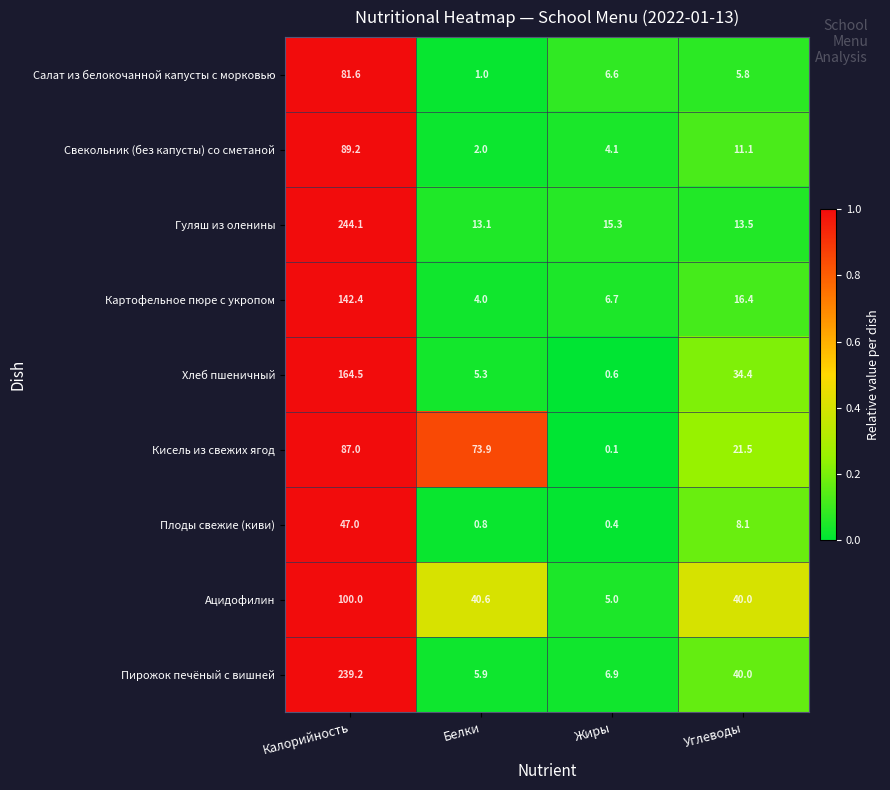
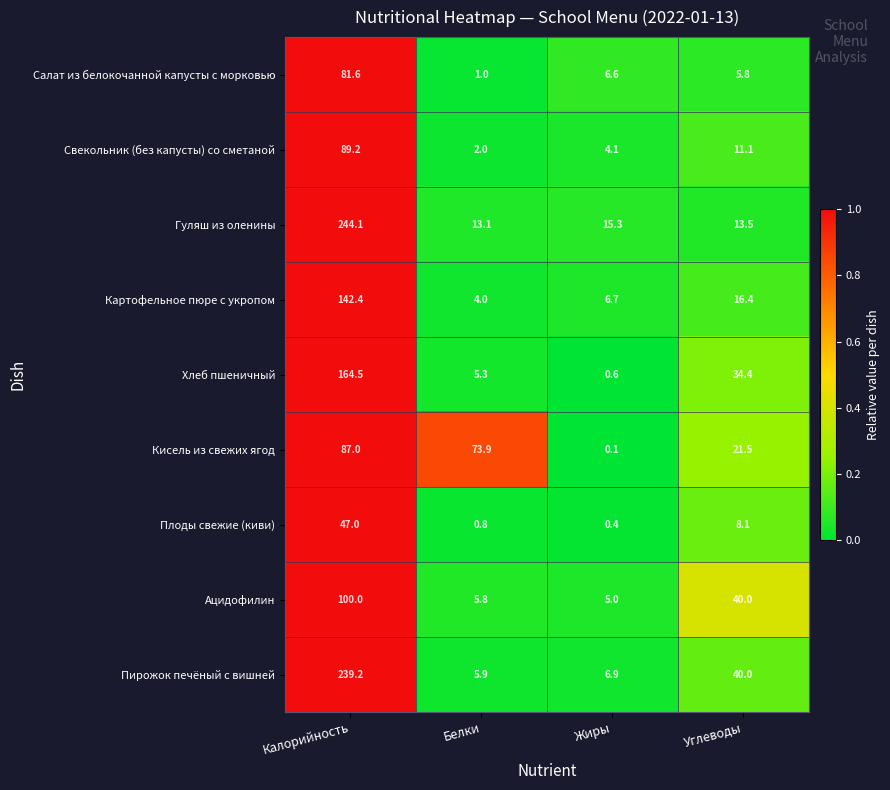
  {
    "Салат из белокочанной капусты с морковью": {
      "Калорийность": 81.6,
      "Белки": 1.0,
      "Жиры": 6.6,
      "Углеводы": 5.8
    },
    "Свекольник (без капусты) со сметаной": {
      "Калорийность": 89.2,
      "Белки": 2.0,
      "Жиры": 4.1,
      "Углеводы": 11.1
    },
    "Гуляш из оленины": {
      "Калорийность": 244.1,
      "Белки": 13.1,
      "Жиры": 15.3,
      "Углеводы": 13.5
    },
    "Картофельное пюре с укропом": {
      "Калорийность": 142.4,
      "Белки": 4.0,
      "Жиры": 6.7,
      "Углеводы": 16.4
    },
    "Хлеб пшеничный": {
      "Калорийность": 164.5,
      "Белки": 5.3,
      "Жиры": 0.6,
      "Углеводы": 34.4
    },
    "Кисель из свежих ягод": {
      "Калорийность": 87.0,
      "Белки": 73.9,
      "Жиры": 0.1,
      "Углеводы": 21.5
    },
    "Плоды свежие (киви)": {
      "Калорийность": 47.0,
      "Белки": 0.8,
      "Жиры": 0.4,
      "Углеводы": 8.1
    },
    "Ацидофилин": {
      "Калорийность": 100.0,
-     "Белки": 40.6,
+     "Белки": 5.8,
      "Жиры": 5.0,
      "Углеводы": 40.0
    },
    "Пирожок печёный с вишней": {
      "Калорийность": 239.2,
      "Белки": 5.9,
      "Жиры": 6.9,
      "Углеводы": 40.0
    }
  }
